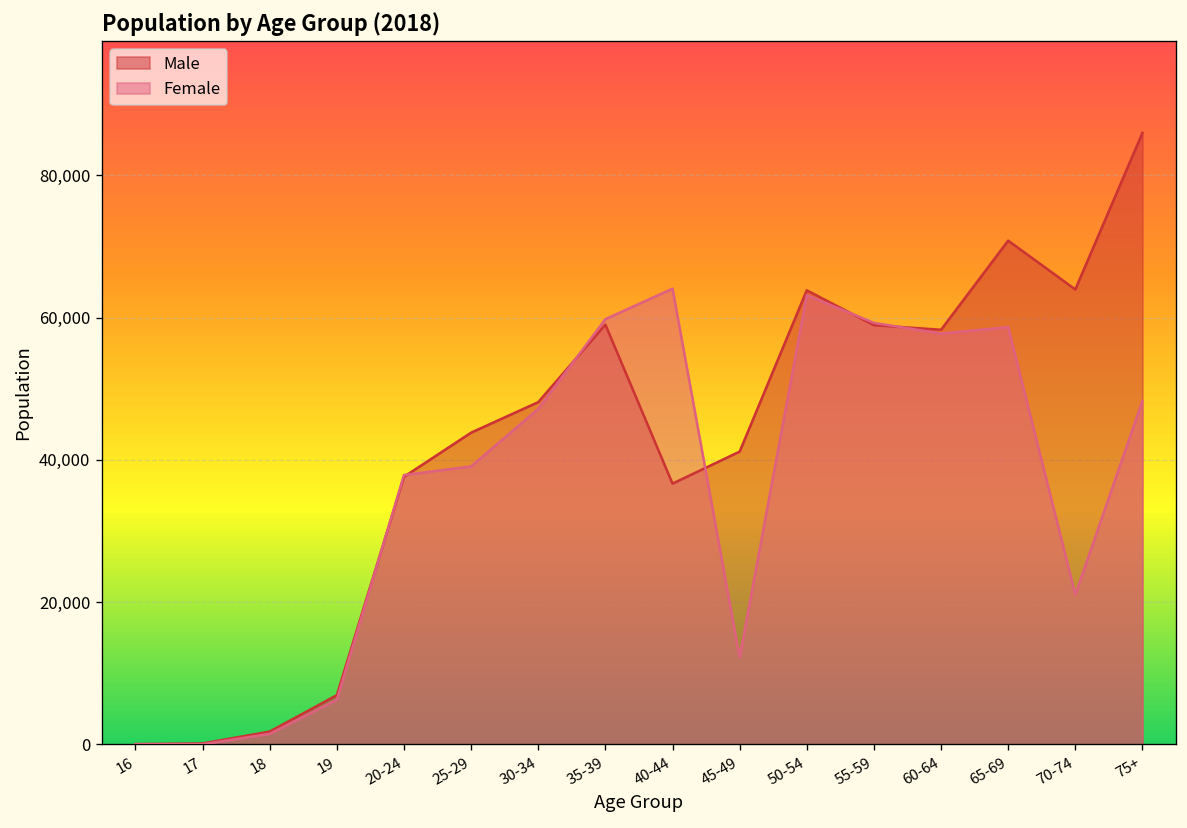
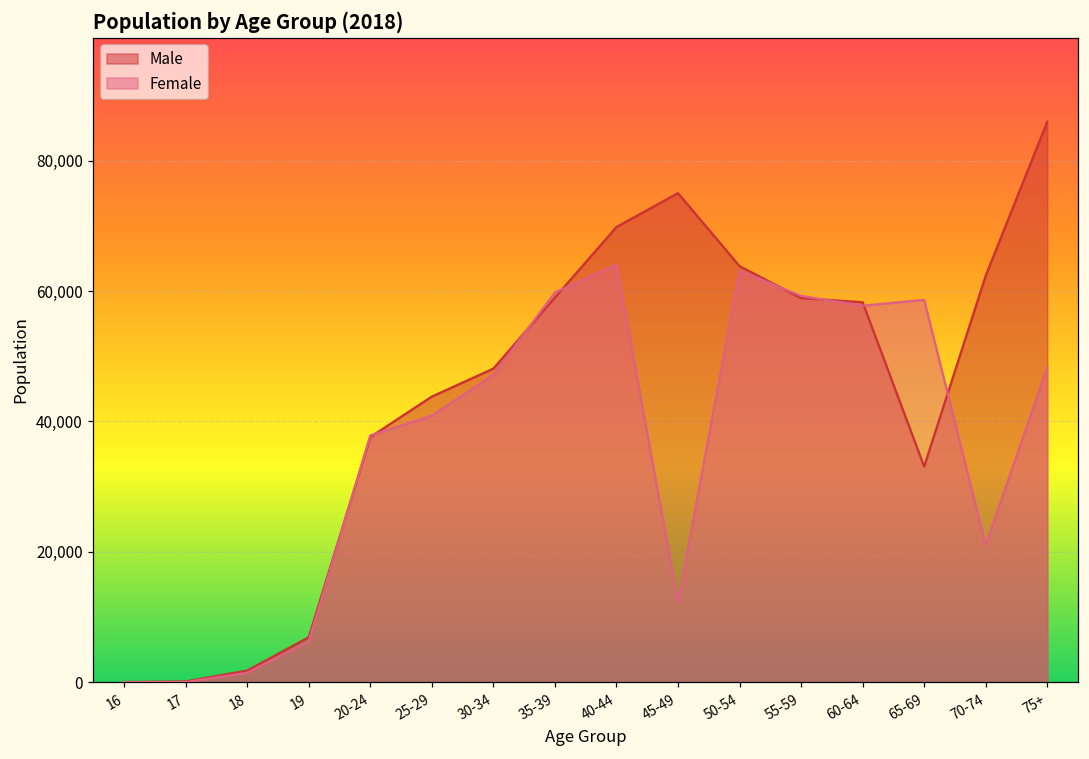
  {
    "Male": {
      "19": "7,000",
      "25-29": "44,000",
      "30-34": "48,000",
      "35-39": "59,000",
-     "40-44": "37,000",
-     "45-49": "41,000",
+     "40-44": "70,000",
+     "45-49": "75,000",
      "50-54": "64,000",
      "60-64": "58,000",
-     "65-69": "71,000",
-     "70-74": "64,000",
+     "65-69": "33,000",
+     "70-74": "62,000",
      "75+": "86,000"
    },
    "Female": {
      "19": "6,000",
-     "25-29": "39,000",
+     "25-29": "41,000",
      "30-34": "47,000",
      "35-39": "60,000",
      "40-44": "64,000",
      "45-49": "12,000",
      "50-54": "63,000",
      "60-64": "58,000",
      "65-69": "59,000",
      "70-74": "21,000",
      "75+": "48,000"
    }
  }
